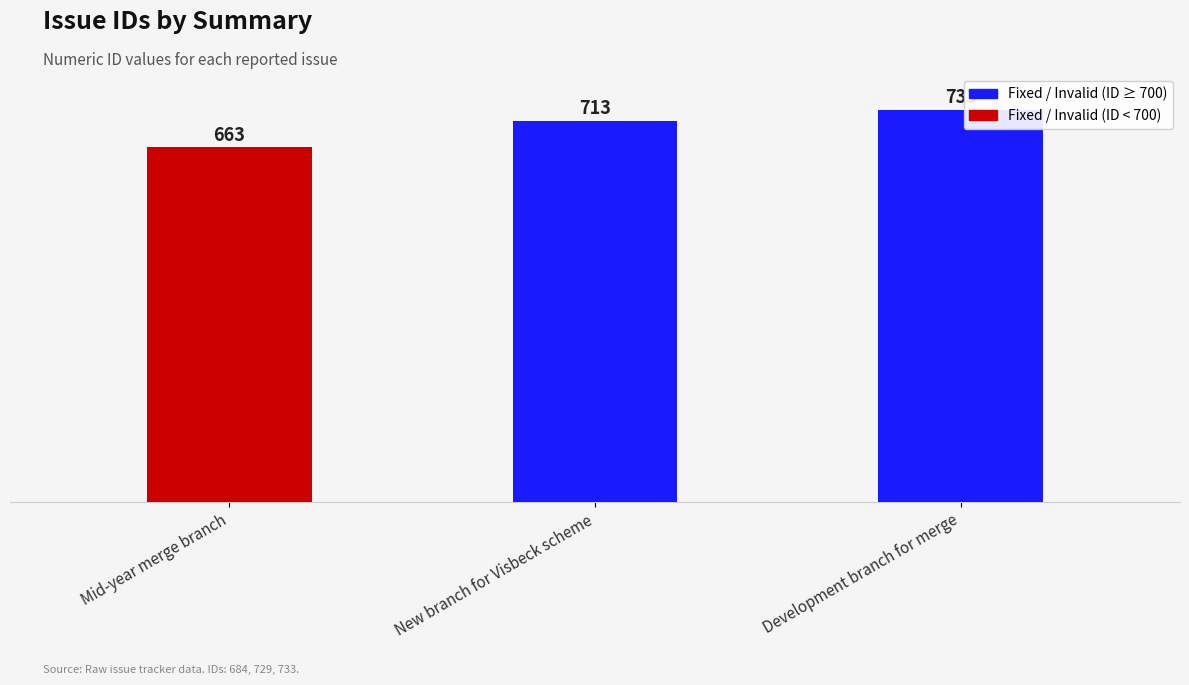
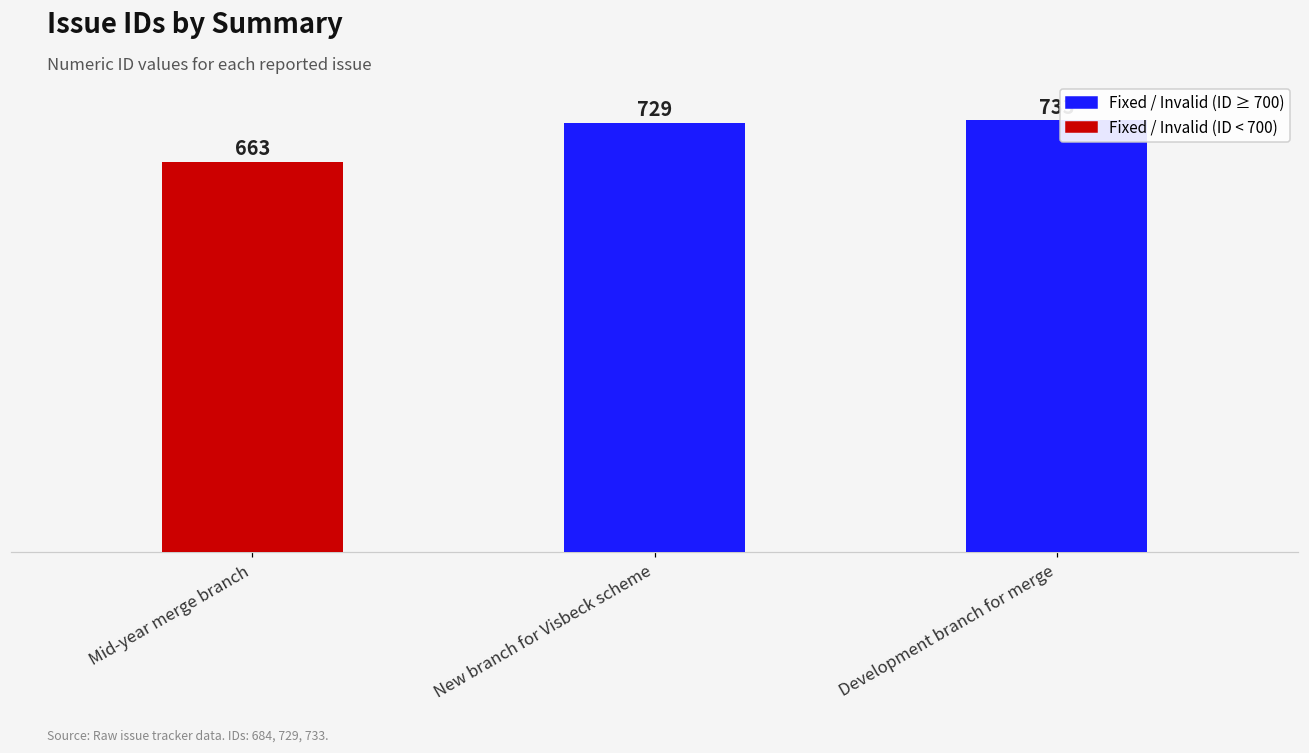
  {
    "Mid-year merge branch": 663,
-   "New branch for Visbeck scheme": 713
+   "New branch for Visbeck scheme": 729
  }
